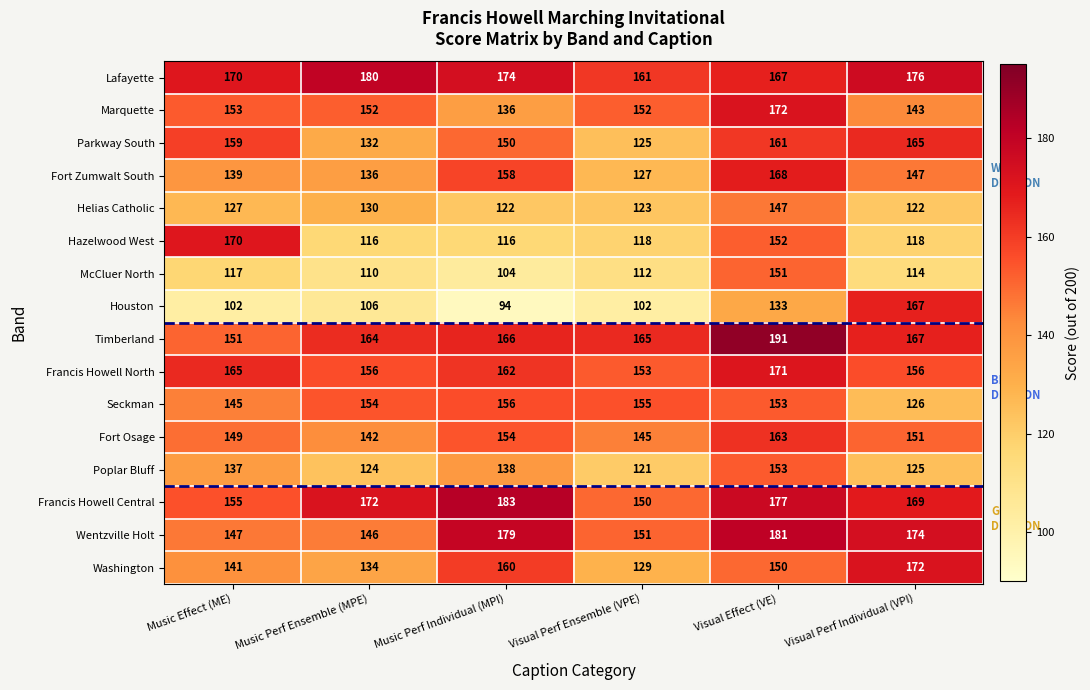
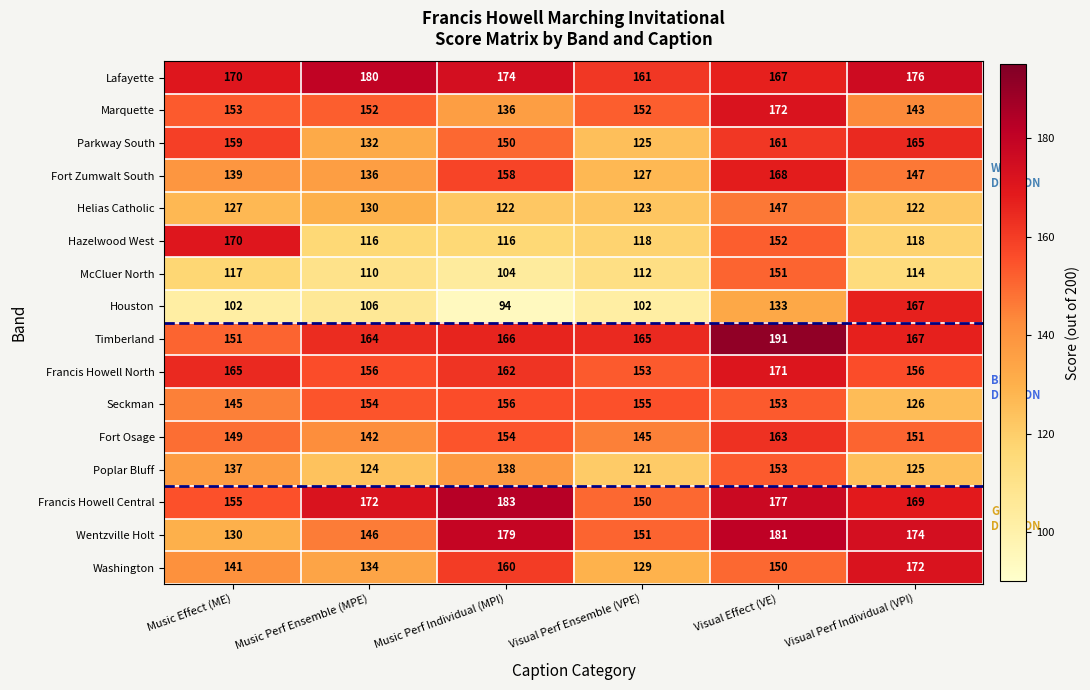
  {
    "Lafayette": {
      "Music Effect (ME)": 170,
      "Music Perf Ensemble (MPE)": 180,
      "Music Perf Individual (MPI)": 174,
      "Visual Perf Ensemble (VPE)": 161,
      "Visual Effect (VE)": 167,
      "Visual Perf Individual (VPI)": 176
    },
    "Marquette": {
      "Music Effect (ME)": 153,
      "Music Perf Ensemble (MPE)": 152,
      "Music Perf Individual (MPI)": 136,
      "Visual Perf Ensemble (VPE)": 152,
      "Visual Effect (VE)": 172,
      "Visual Perf Individual (VPI)": 143
    },
    "Parkway South": {
      "Music Effect (ME)": 159,
      "Music Perf Ensemble (MPE)": 132,
      "Music Perf Individual (MPI)": 150,
      "Visual Perf Ensemble (VPE)": 125,
      "Visual Effect (VE)": 161,
      "Visual Perf Individual (VPI)": 165
    },
    "Fort Zumwalt South": {
      "Music Effect (ME)": 139,
      "Music Perf Ensemble (MPE)": 136,
      "Music Perf Individual (MPI)": 158,
      "Visual Perf Ensemble (VPE)": 127,
      "Visual Effect (VE)": 168,
      "Visual Perf Individual (VPI)": 147
    },
    "Helias Catholic": {
      "Music Effect (ME)": 127,
      "Music Perf Ensemble (MPE)": 130,
      "Music Perf Individual (MPI)": 122,
      "Visual Perf Ensemble (VPE)": 123,
      "Visual Effect (VE)": 147,
      "Visual Perf Individual (VPI)": 122
    },
    "Hazelwood West": {
      "Music Effect (ME)": 170,
      "Music Perf Ensemble (MPE)": 116,
      "Music Perf Individual (MPI)": 116,
      "Visual Perf Ensemble (VPE)": 118,
      "Visual Effect (VE)": 152,
      "Visual Perf Individual (VPI)": 118
    },
    "McCluer North": {
      "Music Effect (ME)": 117,
      "Music Perf Ensemble (MPE)": 110,
      "Music Perf Individual (MPI)": 104,
      "Visual Perf Ensemble (VPE)": 112,
      "Visual Effect (VE)": 151,
      "Visual Perf Individual (VPI)": 114
    },
    "Houston": {
      "Music Effect (ME)": 102,
      "Music Perf Ensemble (MPE)": 106,
      "Music Perf Individual (MPI)": 94,
      "Visual Perf Ensemble (VPE)": 102,
      "Visual Effect (VE)": 133,
      "Visual Perf Individual (VPI)": 167
    },
    "Timberland": {
      "Music Effect (ME)": 151,
      "Music Perf Ensemble (MPE)": 164,
      "Music Perf Individual (MPI)": 166,
      "Visual Perf Ensemble (VPE)": 165,
      "Visual Effect (VE)": 191,
      "Visual Perf Individual (VPI)": 167
    },
    "Francis Howell North": {
      "Music Effect (ME)": 165,
      "Music Perf Ensemble (MPE)": 156,
      "Music Perf Individual (MPI)": 162,
      "Visual Perf Ensemble (VPE)": 153,
      "Visual Effect (VE)": 171,
      "Visual Perf Individual (VPI)": 156
    },
    "Seckman": {
      "Music Effect (ME)": 145,
      "Music Perf Ensemble (MPE)": 154,
      "Music Perf Individual (MPI)": 156,
      "Visual Perf Ensemble (VPE)": 155,
      "Visual Effect (VE)": 153,
      "Visual Perf Individual (VPI)": 126
    },
    "Fort Osage": {
      "Music Effect (ME)": 149,
      "Music Perf Ensemble (MPE)": 142,
      "Music Perf Individual (MPI)": 154,
      "Visual Perf Ensemble (VPE)": 145,
      "Visual Effect (VE)": 163,
      "Visual Perf Individual (VPI)": 151
    },
    "Poplar Bluff": {
      "Music Effect (ME)": 137,
      "Music Perf Ensemble (MPE)": 124,
      "Music Perf Individual (MPI)": 138,
      "Visual Perf Ensemble (VPE)": 121,
      "Visual Effect (VE)": 153,
      "Visual Perf Individual (VPI)": 125
    },
    "Francis Howell Central": {
      "Music Effect (ME)": 155,
      "Music Perf Ensemble (MPE)": 172,
      "Music Perf Individual (MPI)": 183,
      "Visual Perf Ensemble (VPE)": 150,
      "Visual Effect (VE)": 177,
      "Visual Perf Individual (VPI)": 169
    },
    "Wentzville Holt": {
-     "Music Effect (ME)": 147,
+     "Music Effect (ME)": 130,
      "Music Perf Ensemble (MPE)": 146,
      "Music Perf Individual (MPI)": 179,
      "Visual Perf Ensemble (VPE)": 151,
      "Visual Effect (VE)": 181,
      "Visual Perf Individual (VPI)": 174
    },
    "Washington": {
      "Music Effect (ME)": 141,
      "Music Perf Ensemble (MPE)": 134,
      "Music Perf Individual (MPI)": 160,
      "Visual Perf Ensemble (VPE)": 129,
      "Visual Effect (VE)": 150,
      "Visual Perf Individual (VPI)": 172
    }
  }
